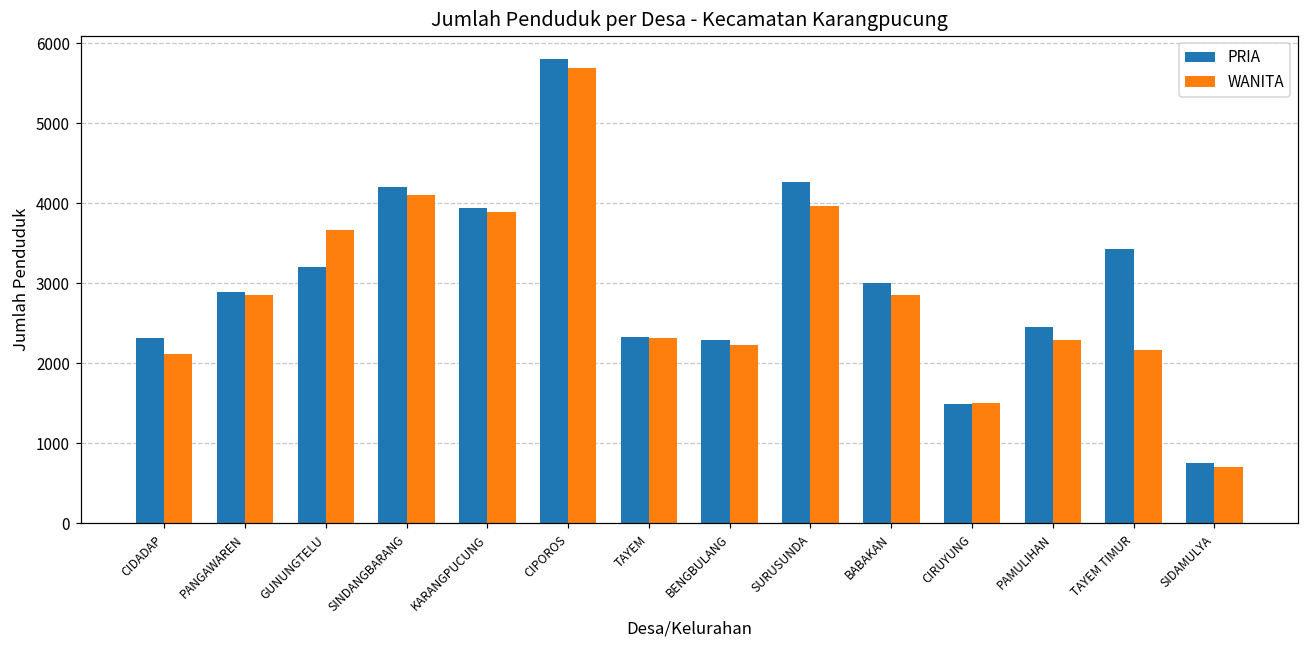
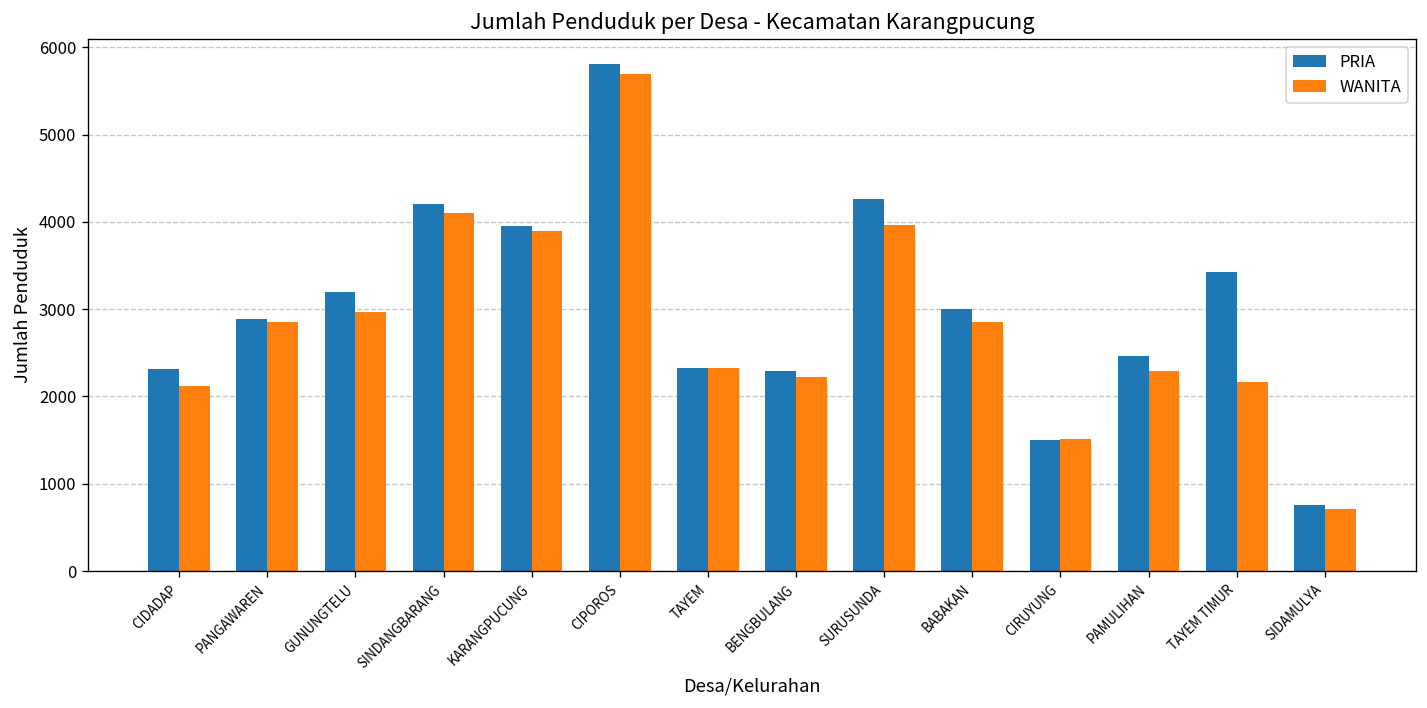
  {
    "PRIA": {
      "CIDADAP": 2300,
      "PANGAWAREN": 2900,
      "GUNUNGTELU": 3200,
      "SINDANGBARANG": 4200,
      "KARANGPUCUNG": 3900,
      "CIPOROS": 5800,
      "TAYEM": 2300,
      "BENGBULANG": 2300,
      "SURUSUNDA": 4300,
      "BABAKAN": 3000,
      "CIRUYUNG": 1500,
      "PAMULIHAN": 2500,
      "TAYEM TIMUR": 3400,
      "SIDAMULYA": 800
    },
    "WANITA": {
      "CIDADAP": 2100,
      "PANGAWAREN": 2900,
-     "GUNUNGTELU": 3700,
+     "GUNUNGTELU": 3000,
      "SINDANGBARANG": 4100,
      "KARANGPUCUNG": 3900,
      "CIPOROS": 5700,
      "TAYEM": 2300,
      "BENGBULANG": 2200,
      "SURUSUNDA": 4000,
      "BABAKAN": 2900,
      "CIRUYUNG": 1500,
      "PAMULIHAN": 2300,
      "TAYEM TIMUR": 2200,
      "SIDAMULYA": 700
    }
  }
